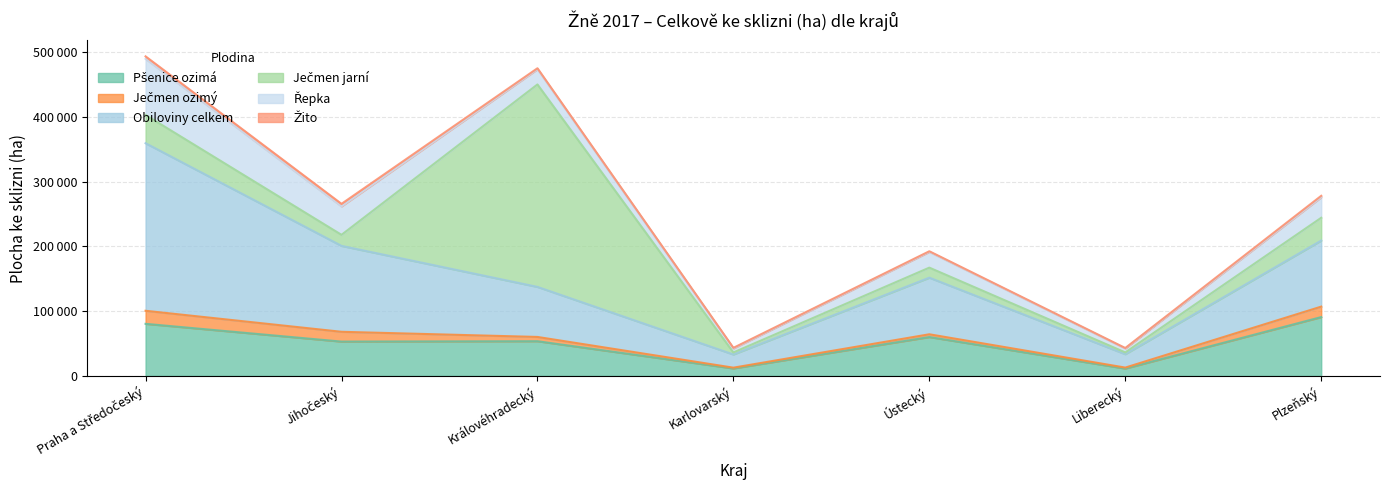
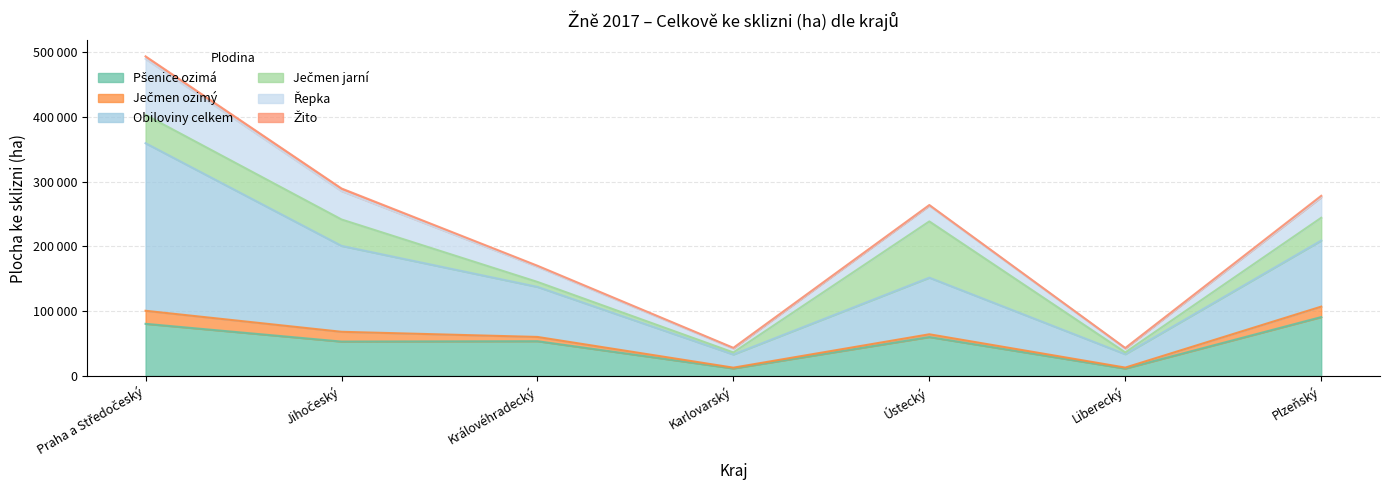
  {
    "Pšenice ozimá": {
      "Praha a Středočeský": 80000,
      "Jihočeský": 50000,
      "Královéhradecký": 50000,
      "Ústecký": 60000,
      "Plzeňský": 90000
    },
    "Ječmen jarní": {
      "Praha a Středočeský": 40000,
-     "Jihočeský": 20000,
-     "Královéhradecký": 310000,
-     "Ústecký": 20000,
+     "Jihočeský": 40000,
+     "Královéhradecký": 10000,
+     "Ústecký": 90000,
      "Plzeňský": 40000
    }
  }
